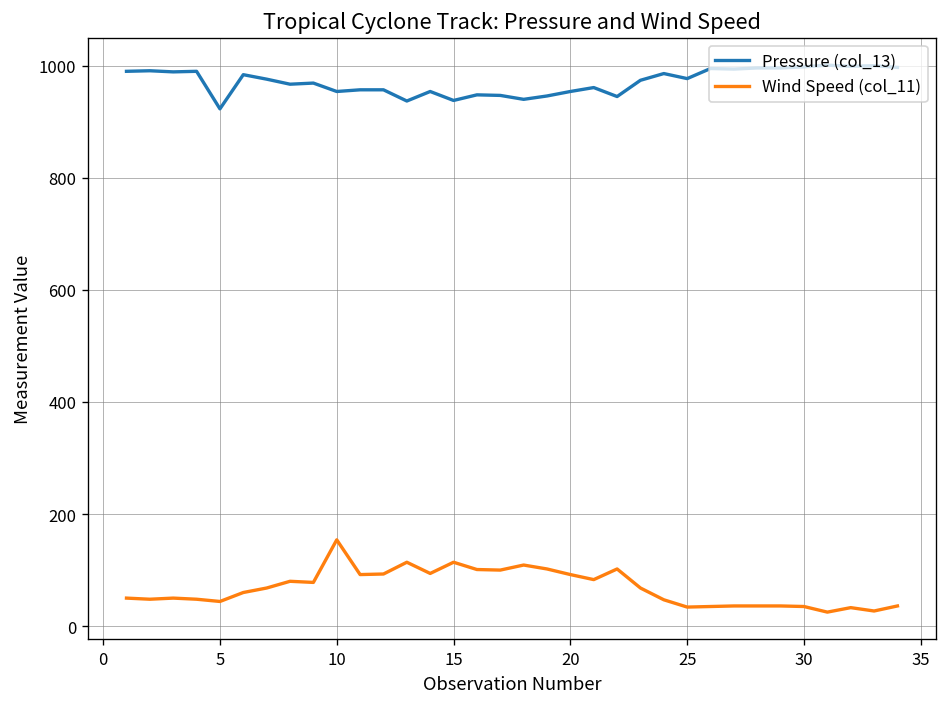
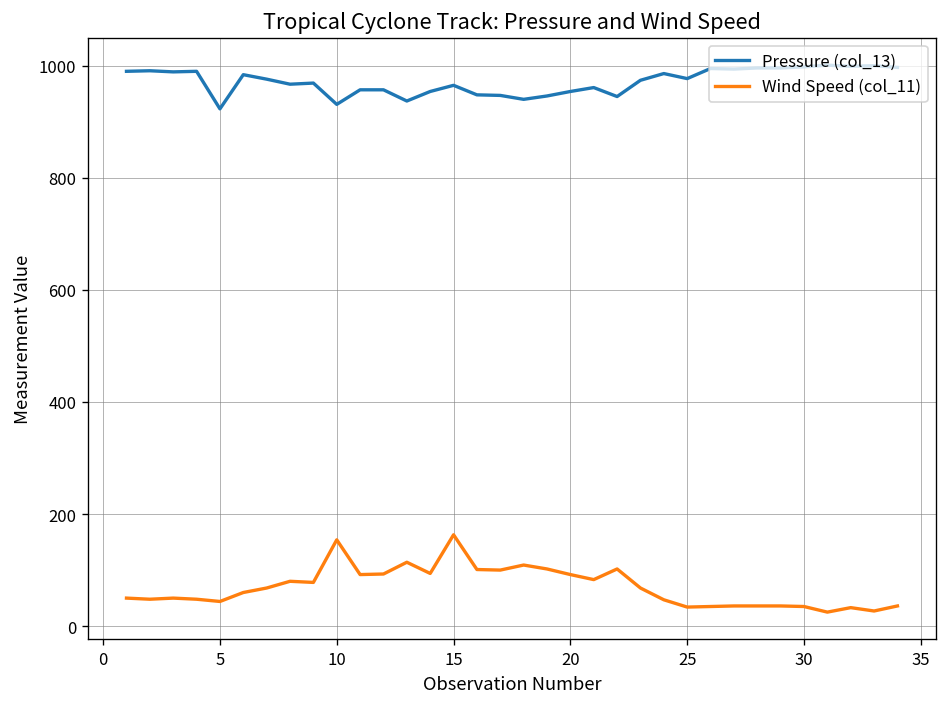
  {
    "Pressure (col_13)": {
      "5": 920,
-     "10": 950,
-     "15": 940,
+     "10": 930,
+     "15": 970,
      "20": 950,
      "25": 980
    },
    "Wind Speed (col_11)": {
      "5": 40,
      "10": 150,
-     "15": 110,
+     "15": 160,
      "20": 90,
      "25": 30,
      "30": 40
    }
  }
